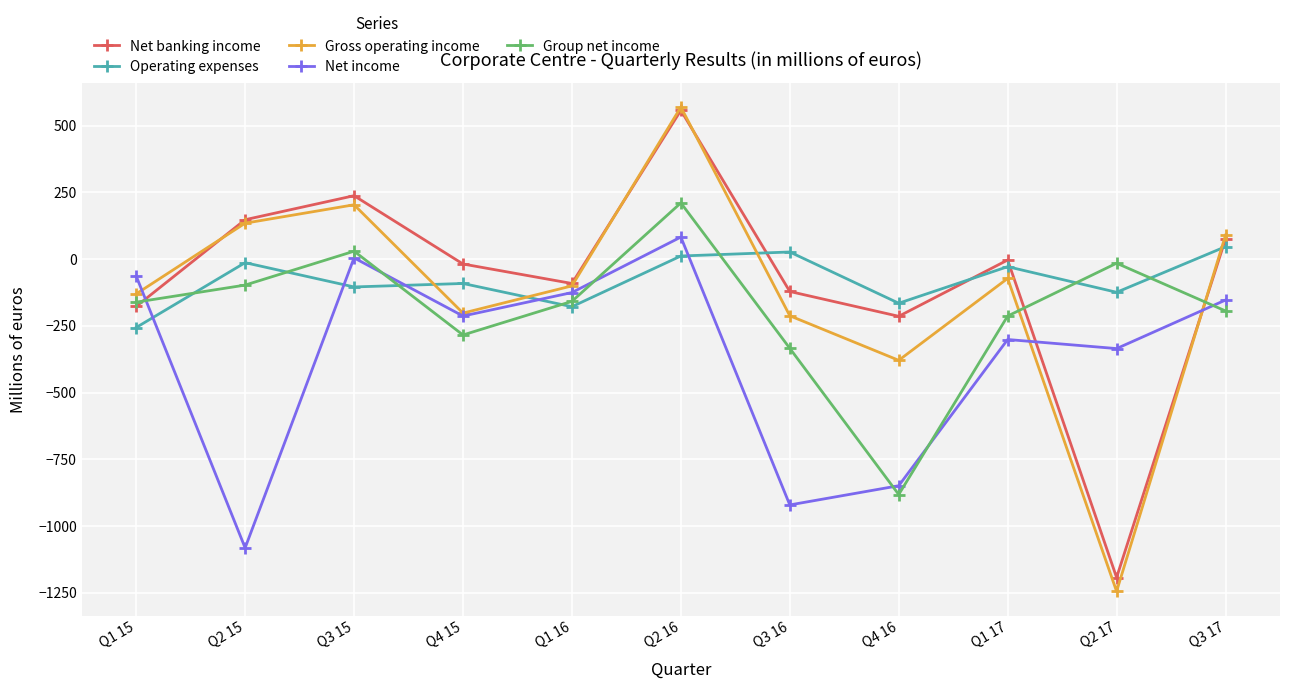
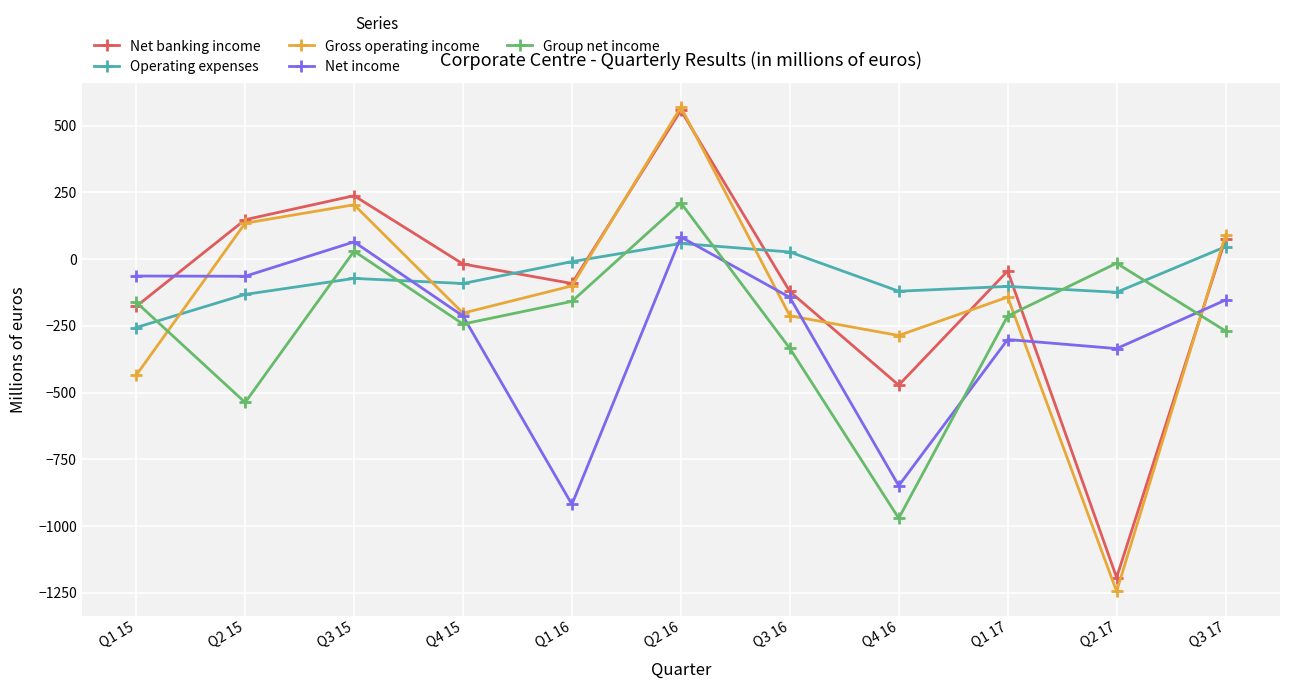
  {
    "Net banking income": {
      "Q1 15": -180,
      "Q2 15": 150,
      "Q3 15": 240,
      "Q4 15": -20,
      "Q2 16": 560,
      "Q3 16": -120,
-     "Q4 16": -210,
-     "Q1 17": 0,
+     "Q4 16": -470,
+     "Q1 17": -40,
      "Q2 17": -1190,
      "Q3 17": 80
    },
    "Operating expenses": {
      "Q1 15": -260,
-     "Q2 15": -10,
-     "Q3 15": -100,
+     "Q2 15": -130,
+     "Q3 15": -70,
      "Q4 15": -90,
-     "Q1 16": -180,
-     "Q2 16": 10,
+     "Q1 16": -10,
+     "Q2 16": 60,
      "Q3 16": 30,
-     "Q4 16": -170,
-     "Q1 17": -30,
+     "Q4 16": -120,
+     "Q1 17": -100,
      "Q2 17": -120,
      "Q3 17": 50
    },
    "Gross operating income": {
-     "Q1 15": -130,
+     "Q1 15": -440,
      "Q2 15": 140,
      "Q3 15": 200,
      "Q4 15": -200,
      "Q2 16": 570,
      "Q3 16": -210,
-     "Q4 16": -380,
-     "Q1 17": -70,
+     "Q4 16": -290,
+     "Q1 17": -140,
      "Q2 17": -1250,
      "Q3 17": 90
    },
    "Net income": {
      "Q1 15": -60,
-     "Q2 15": -1080,
-     "Q3 15": 10,
+     "Q2 15": -60,
+     "Q3 15": 70,
      "Q4 15": -210,
-     "Q1 16": -130,
+     "Q1 16": -920,
      "Q2 16": 80,
-     "Q3 16": -920,
+     "Q3 16": -140,
      "Q4 16": -850,
      "Q1 17": -300,
      "Q2 17": -340,
      "Q3 17": -150
    },
    "Group net income": {
      "Q1 15": -160,
-     "Q2 15": -100,
+     "Q2 15": -540,
      "Q3 15": 30,
-     "Q4 15": -280,
+     "Q4 15": -240,
      "Q1 16": -160,
      "Q2 16": 210,
      "Q3 16": -330,
-     "Q4 16": -880,
+     "Q4 16": -970,
      "Q1 17": -210,
      "Q2 17": -20,
-     "Q3 17": -190
+     "Q3 17": -270
    }
  }
